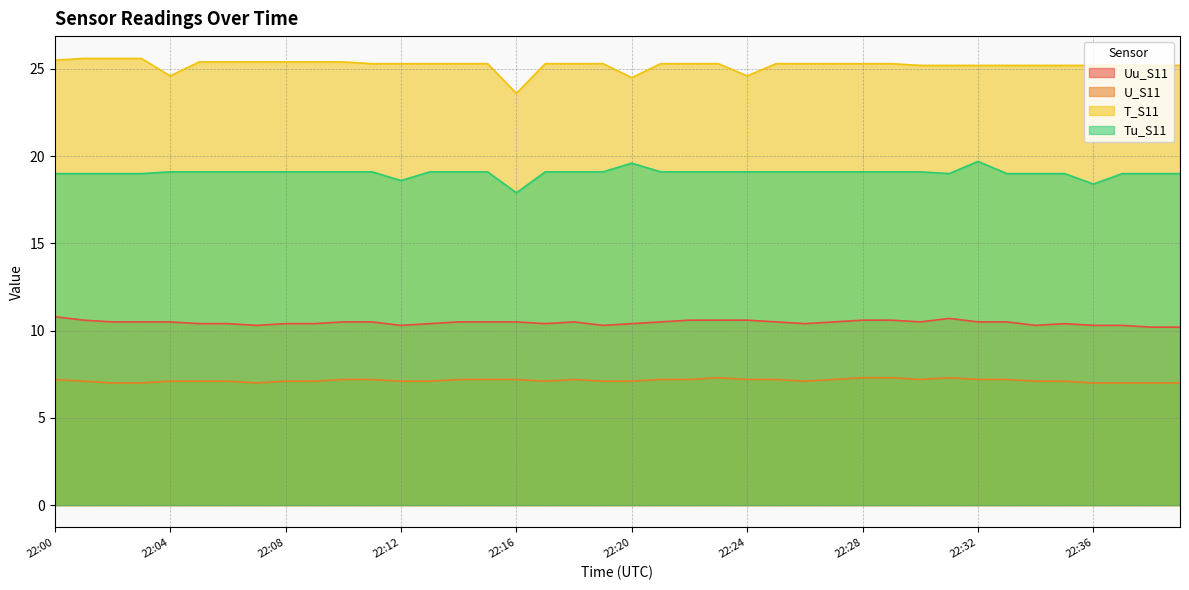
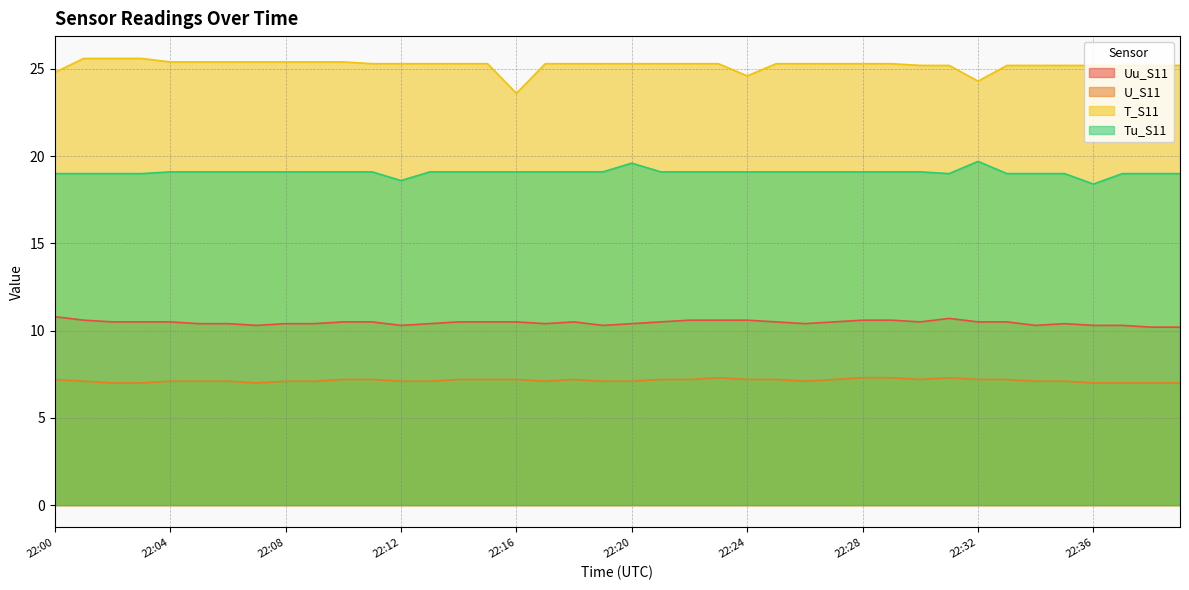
  {
    "T_S11": {
-     "22:00": 25.5,
-     "22:04": 24.6,
+     "22:00": 24.8,
+     "22:04": 25.4,
      "22:08": 25.4,
      "22:12": 25.3,
      "22:16": 23.6,
-     "22:20": 24.5,
+     "22:20": 25.3,
      "22:24": 24.6,
      "22:28": 25.3,
-     "22:32": 25.2
+     "22:32": 24.3
    },
    "Tu_S11": {
      "22:00": 19.0,
      "22:04": 19.1,
      "22:08": 19.1,
      "22:12": 18.6,
-     "22:16": 17.9,
+     "22:16": 19.1,
      "22:20": 19.6,
      "22:24": 19.1,
      "22:28": 19.1,
      "22:32": 19.7,
      "22:36": 18.4
    }
  }
